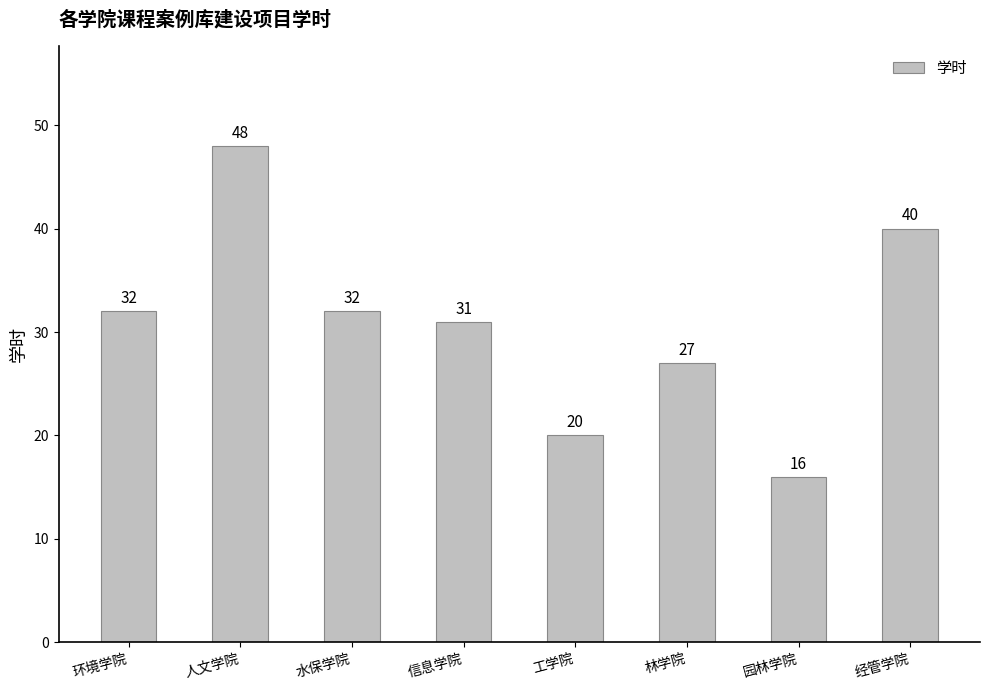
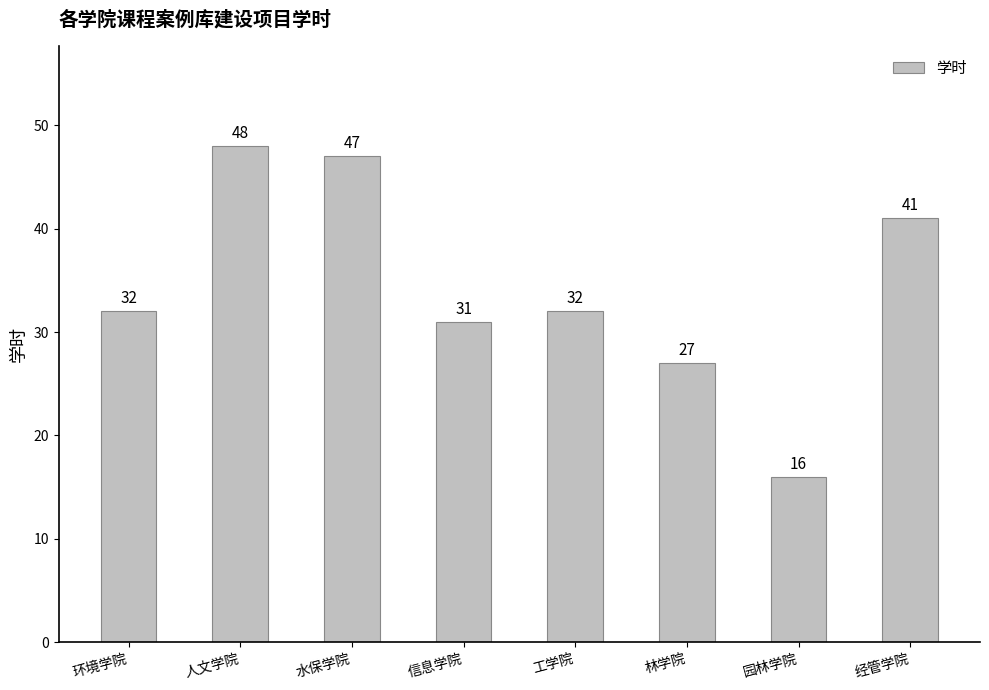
  {
    "环境学院": 32,
    "人文学院": 48,
-   "水保学院": 32,
+   "水保学院": 47,
    "信息学院": 31,
-   "工学院": 20,
+   "工学院": 32,
    "林学院": 27,
    "园林学院": 16,
-   "经管学院": 40
+   "经管学院": 41
  }
